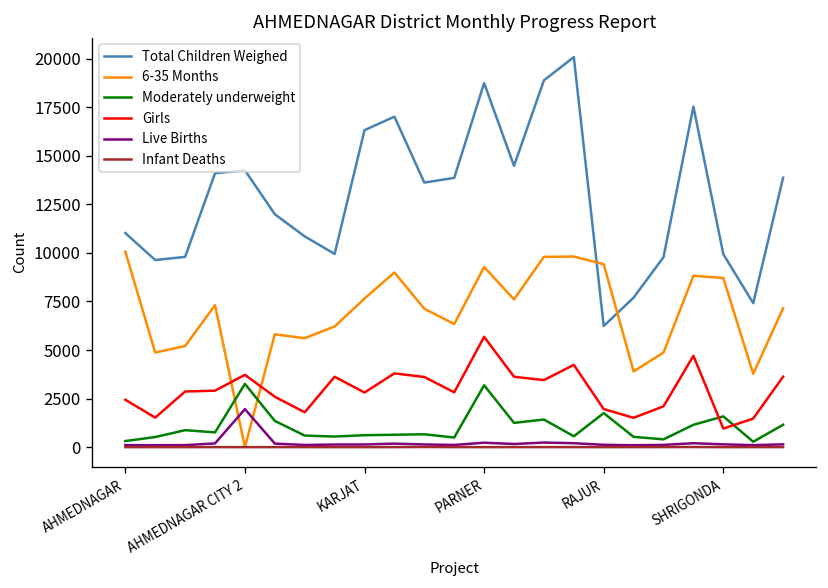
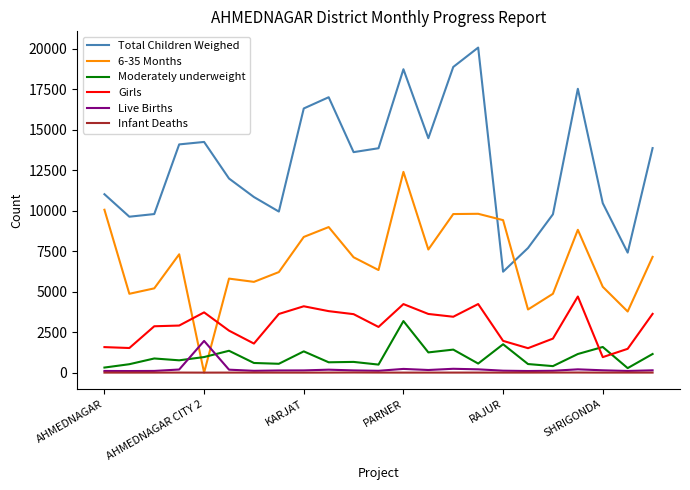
  {
    "Total Children Weighed": {
      "AHMEDNAGAR": 11000,
      "AHMEDNAGAR CITY 2": 14300,
      "KARJAT": 16300,
      "PARNER": 18700,
      "RAJUR": 6200,
-     "SHRIGONDA": 9900
+     "SHRIGONDA": 10500
    },
    "6-35 Months": {
      "AHMEDNAGAR": 10100,
-     "KARJAT": 7700,
-     "PARNER": 9300,
+     "KARJAT": 8400,
+     "PARNER": 12400,
      "RAJUR": 9400,
-     "SHRIGONDA": 8700
+     "SHRIGONDA": 5300
    },
    "Moderately underweight": {
      "AHMEDNAGAR": 300,
-     "AHMEDNAGAR CITY 2": 3300,
-     "KARJAT": 600,
+     "AHMEDNAGAR CITY 2": 1000,
+     "KARJAT": 1300,
      "PARNER": 3200,
      "RAJUR": 1800,
      "SHRIGONDA": 1600
    },
    "Girls": {
-     "AHMEDNAGAR": 2400,
+     "AHMEDNAGAR": 1600,
      "AHMEDNAGAR CITY 2": 3700,
-     "KARJAT": 2800,
-     "PARNER": 5700,
+     "KARJAT": 4100,
+     "PARNER": 4200,
      "RAJUR": 2000,
      "SHRIGONDA": 1000
    },
    "Live Births": {
      "AHMEDNAGAR CITY 2": 2000,
      "PARNER": 200
    },
    "Infant Deaths": {
      "PARNER": 0
    }
  }
